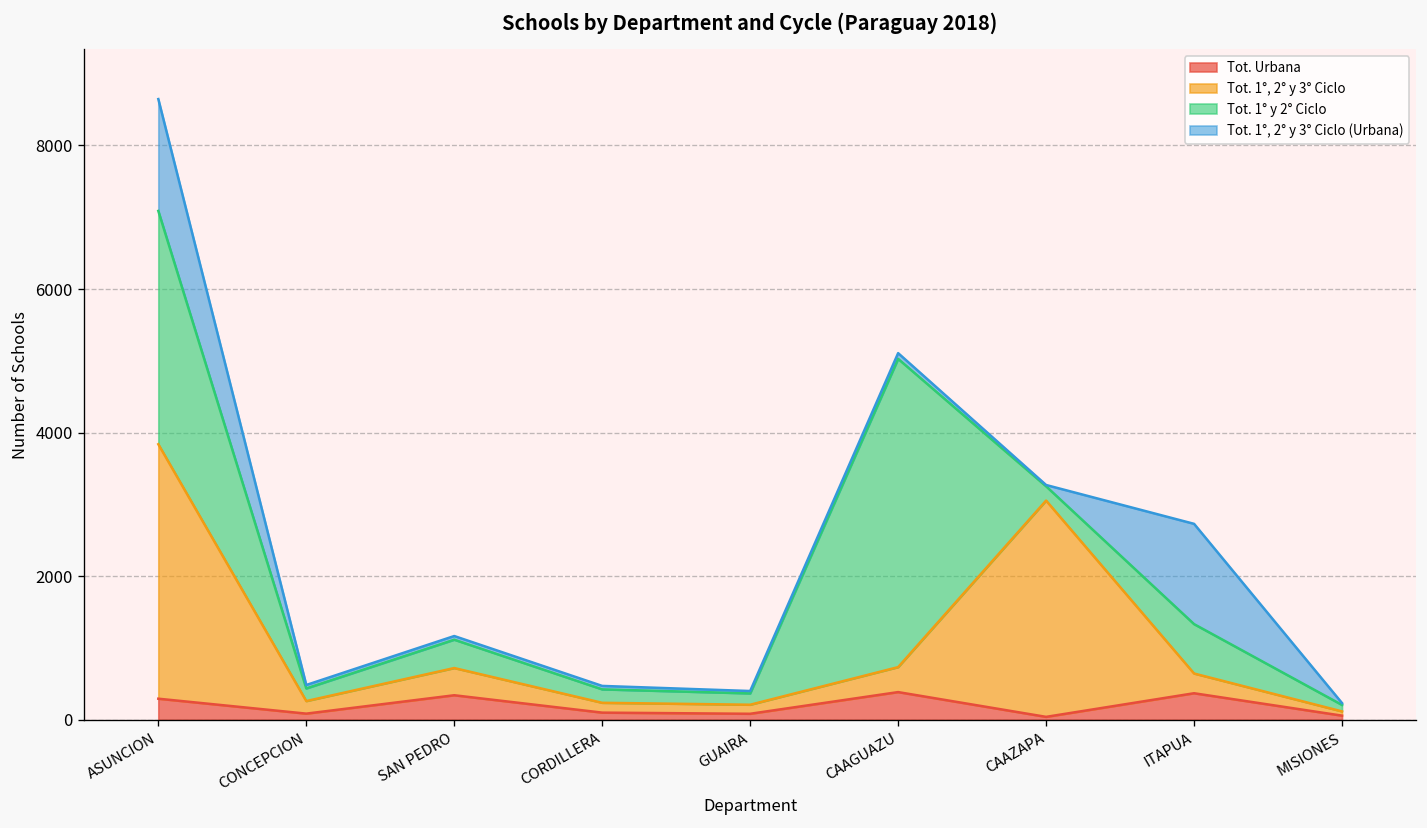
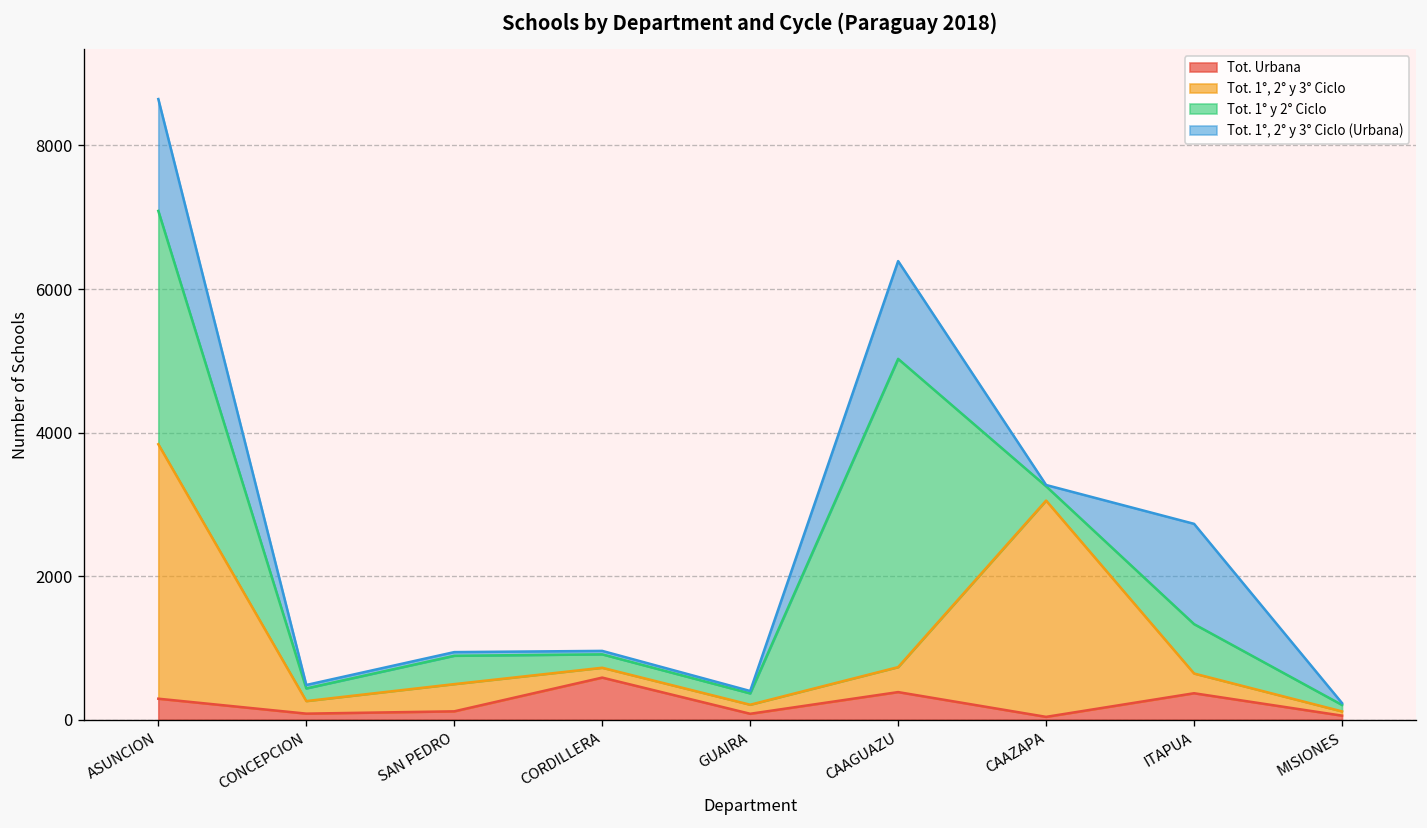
  {
    "Tot. Urbana": {
      "ASUNCION": 300,
      "CONCEPCION": 100,
-     "SAN PEDRO": 300,
-     "CORDILLERA": 100,
+     "SAN PEDRO": 100,
+     "CORDILLERA": 600,
      "GUAIRA": 100,
      "CAAGUAZU": 400,
      "CAAZAPA": 0,
      "ITAPUA": 400,
      "MISIONES": 100
    },
    "Tot. 1°, 2° y 3° Ciclo": {
      "ASUNCION": 3500,
      "CONCEPCION": 200,
      "SAN PEDRO": 400,
      "CORDILLERA": 100,
      "GUAIRA": 100,
      "CAAGUAZU": 300,
      "CAAZAPA": 3000,
      "ITAPUA": 300,
      "MISIONES": 100
    },
    "Tot. 1° y 2° Ciclo": {
      "ASUNCION": 3300,
      "CONCEPCION": 200,
      "SAN PEDRO": 400,
      "CORDILLERA": 200,
      "CAAGUAZU": 4300,
      "ITAPUA": 700
    },
    "Tot. 1°, 2° y 3° Ciclo (Urbana)": {
      "ASUNCION": 1600,
      "CONCEPCION": 0,
      "SAN PEDRO": 100,
      "CORDILLERA": 0,
-     "CAAGUAZU": 100,
+     "CAAGUAZU": 1400,
      "ITAPUA": 1400
    }
  }
